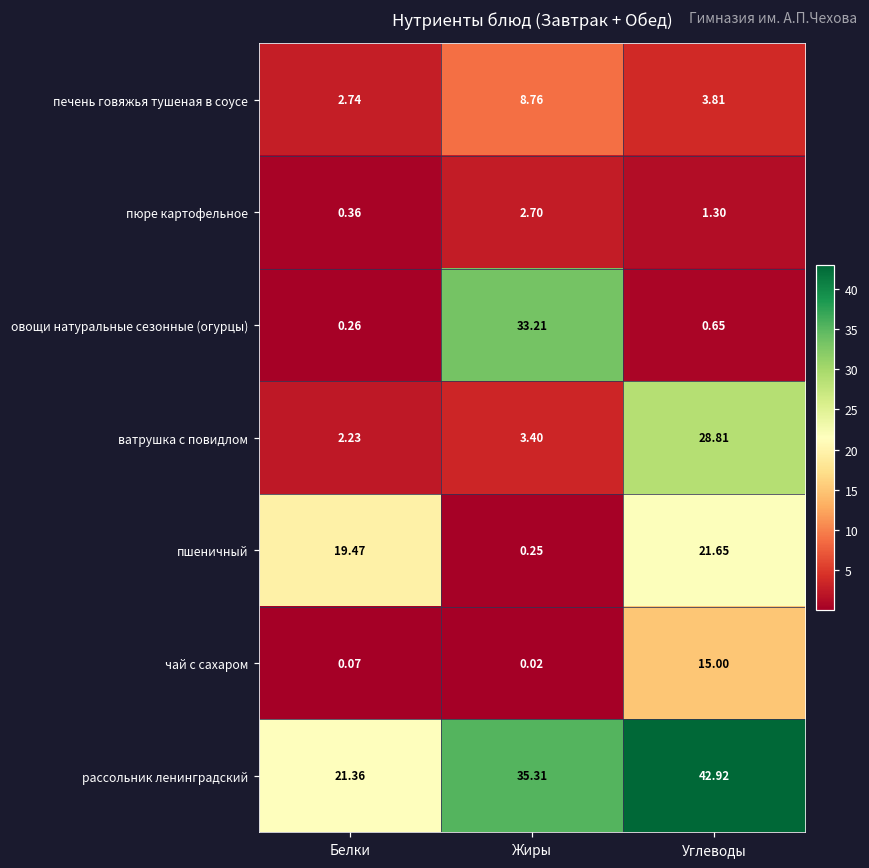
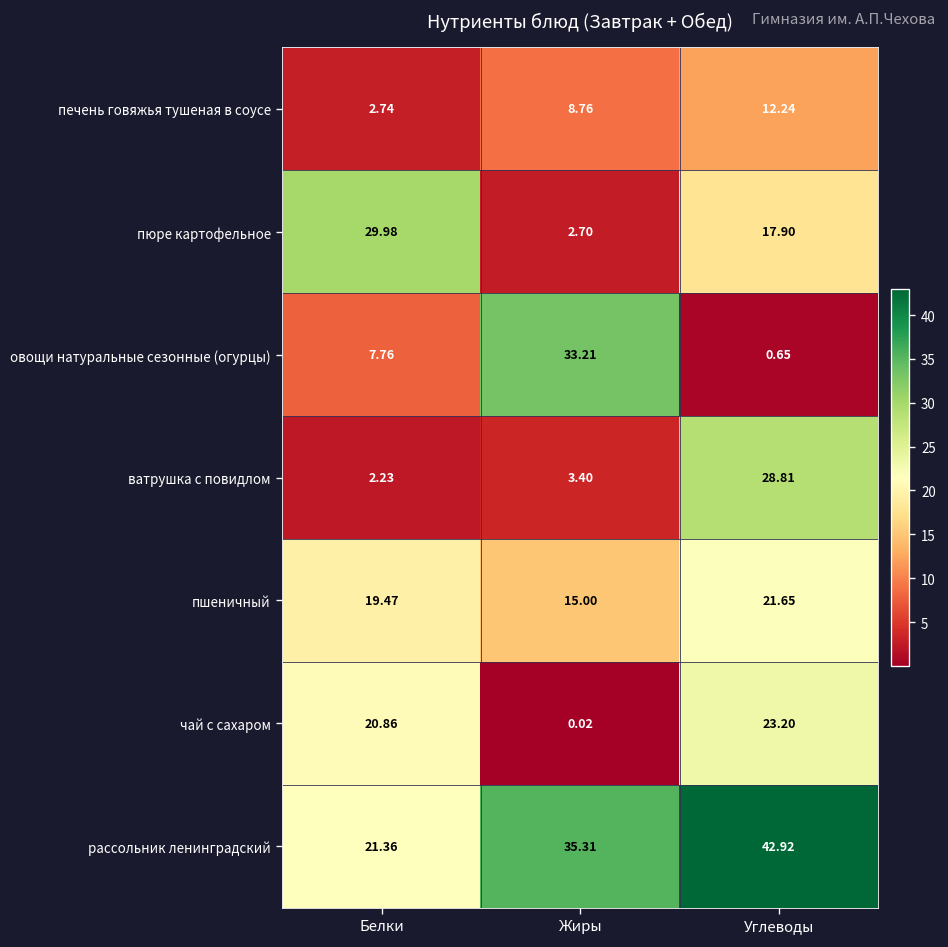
  {
    "печень говяжья тушеная в соусе": {
      "Белки": 2.74,
      "Жиры": 8.76,
-     "Углеводы": 3.81
+     "Углеводы": 12.24
    },
    "пюре картофельное": {
-     "Белки": 0.36,
+     "Белки": 29.98,
      "Жиры": 2.70,
-     "Углеводы": 1.30
+     "Углеводы": 17.90
    },
    "овощи натуральные сезонные (огурцы)": {
-     "Белки": 0.26,
+     "Белки": 7.76,
      "Жиры": 33.21,
      "Углеводы": 0.65
    },
    "ватрушка с повидлом": {
      "Белки": 2.23,
      "Жиры": 3.40,
      "Углеводы": 28.81
    },
    "пшеничный": {
      "Белки": 19.47,
-     "Жиры": 0.25,
+     "Жиры": 15.00,
      "Углеводы": 21.65
    },
    "чай с сахаром": {
-     "Белки": 0.07,
+     "Белки": 20.86,
      "Жиры": 0.02,
-     "Углеводы": 15.00
+     "Углеводы": 23.20
    },
    "рассольник ленинградский": {
      "Белки": 21.36,
      "Жиры": 35.31,
      "Углеводы": 42.92
    }
  }
